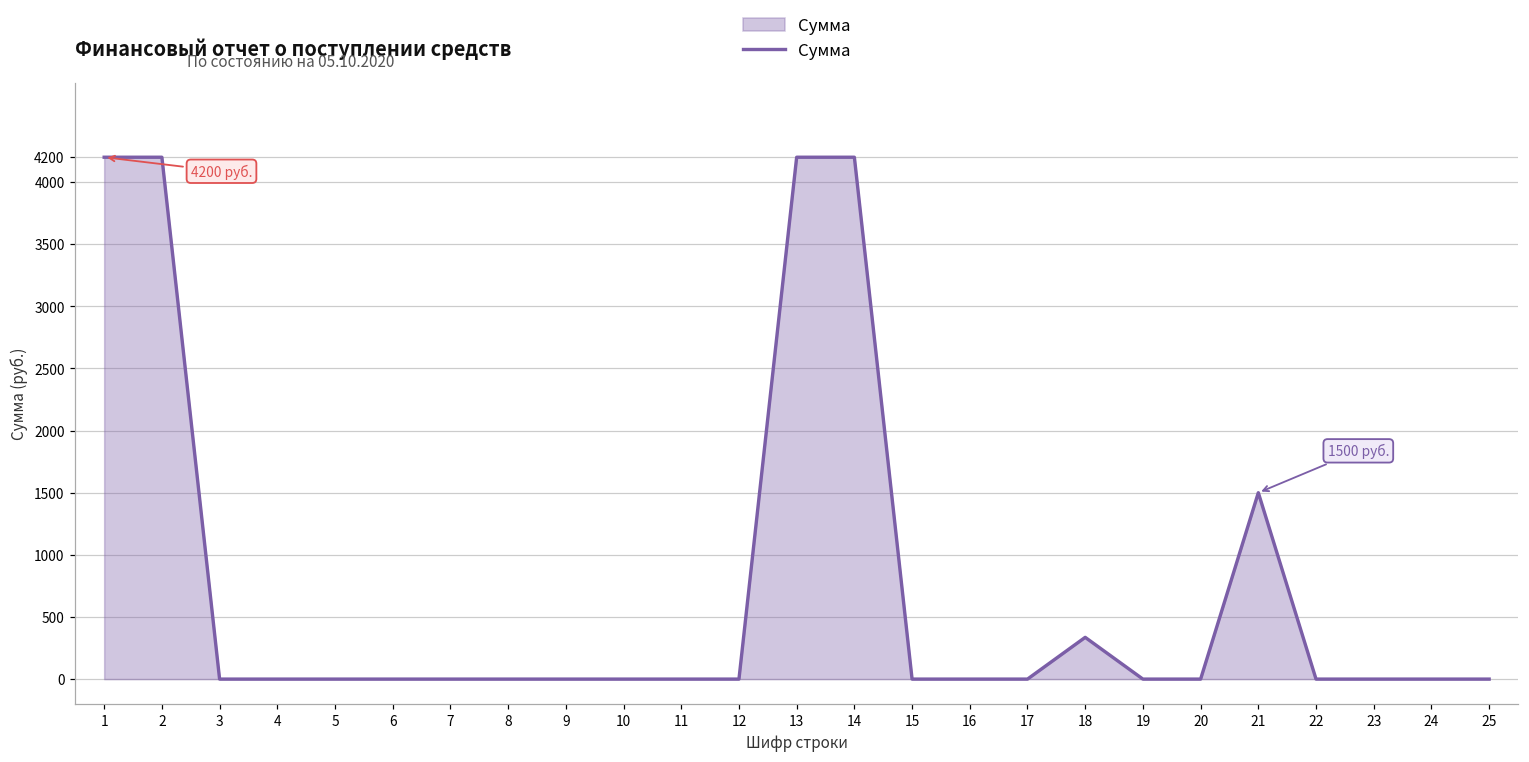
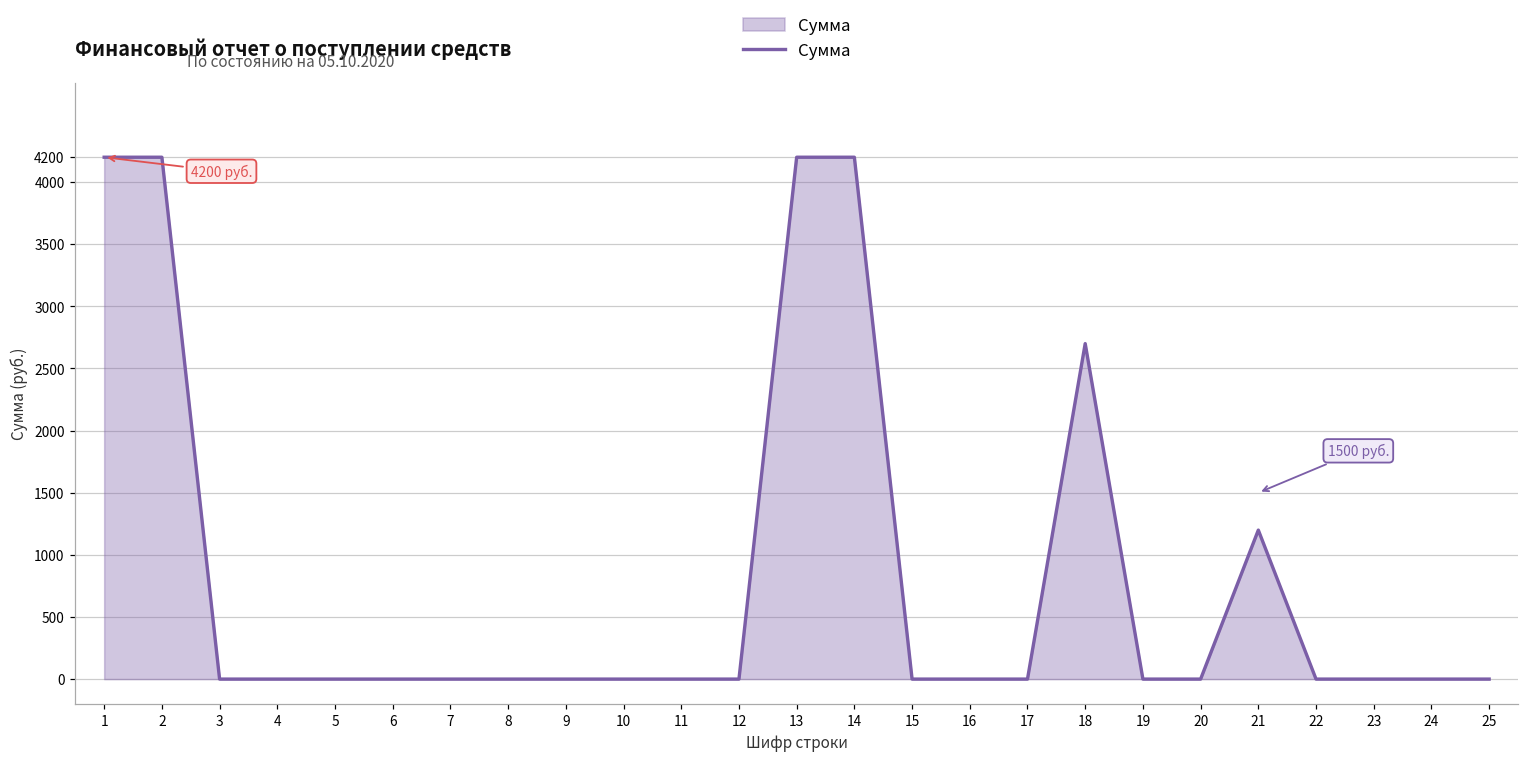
  {
    "1": 4200,
    "3": 0,
    "4": 0,
    "5": 0,
    "6": 0,
    "7": 0,
    "8": 0,
    "9": 0,
    "10": 0,
    "11": 0,
    "12": 0,
    "13": 4200,
    "14": 4200,
    "15": 0,
    "16": 0,
    "17": 0,
-   "18": 340,
+   "18": 2700,
    "19": 0,
    "20": 0,
-   "21": 1500,
+   "21": 1200,
    "22": 0,
    "23": 0,
    "24": 0,
    "25": 0
  }
